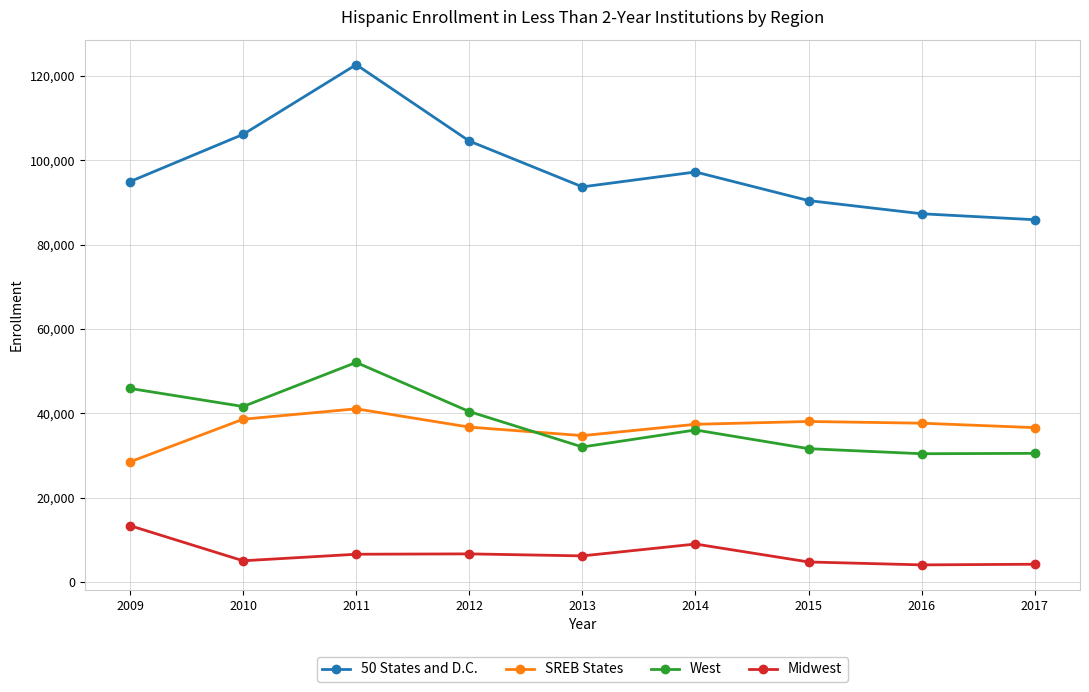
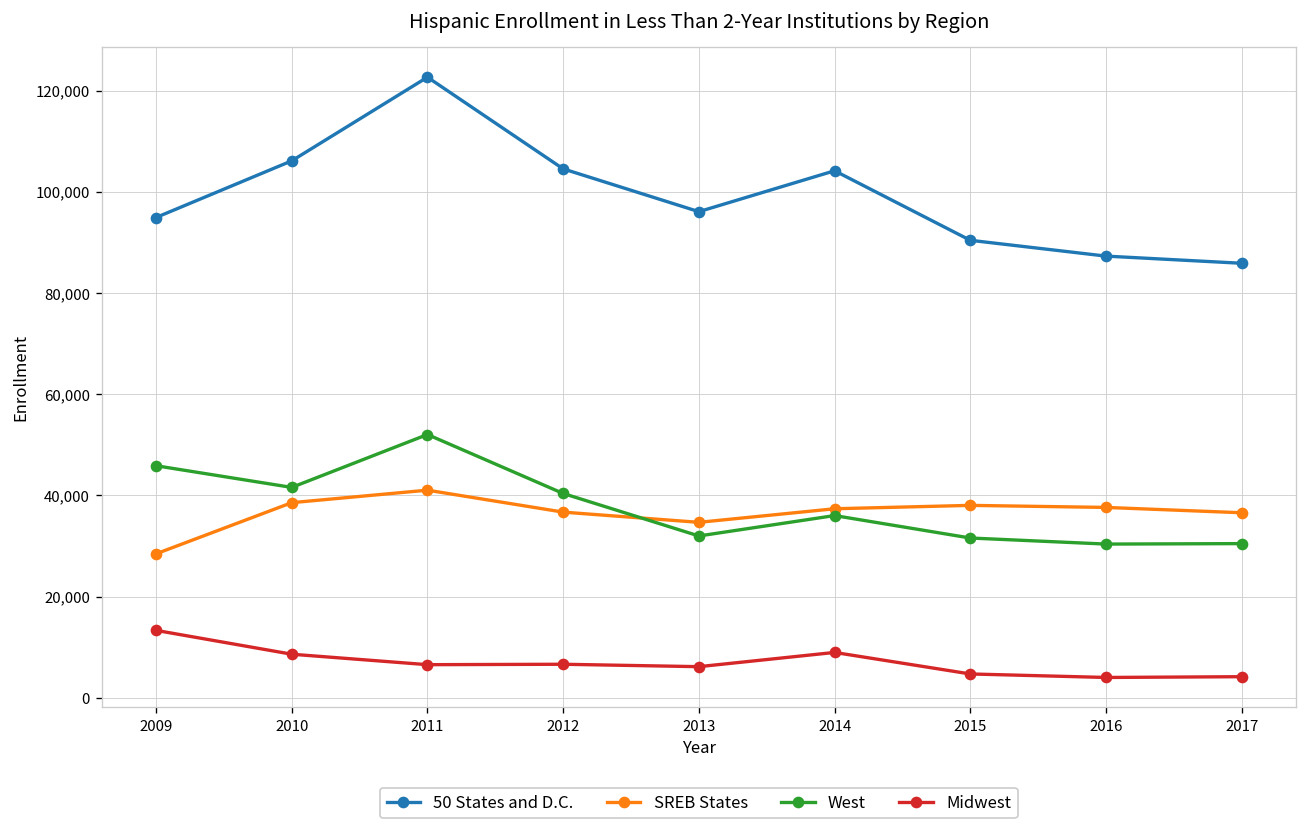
  {
    "50 States and D.C.": {
      "2009": "95,000",
      "2010": "106,000",
      "2011": "123,000",
      "2012": "105,000",
-     "2013": "94,000",
-     "2014": "97,000",
+     "2013": "96,000",
+     "2014": "104,000",
      "2015": "90,000",
      "2016": "87,000",
      "2017": "86,000"
    },
    "SREB States": {
      "2009": "28,000",
      "2010": "39,000",
      "2011": "41,000",
      "2012": "37,000",
      "2013": "35,000",
      "2014": "37,000",
      "2015": "38,000",
      "2016": "38,000",
      "2017": "37,000"
    },
    "West": {
      "2009": "46,000",
      "2010": "42,000",
      "2011": "52,000",
      "2012": "40,000",
      "2013": "32,000",
      "2014": "36,000",
      "2015": "32,000",
      "2016": "30,000",
      "2017": "30,000"
    },
    "Midwest": {
      "2009": "13,000",
-     "2010": "5,000",
+     "2010": "9,000",
      "2011": "7,000",
      "2012": "7,000",
      "2013": "6,000",
      "2014": "9,000",
      "2015": "5,000",
      "2016": "4,000",
      "2017": "4,000"
    }
  }
